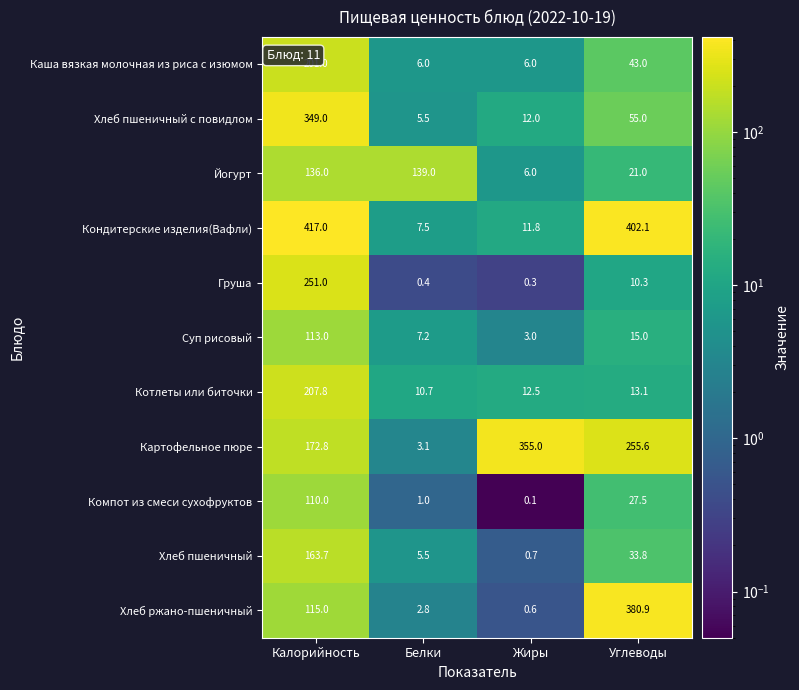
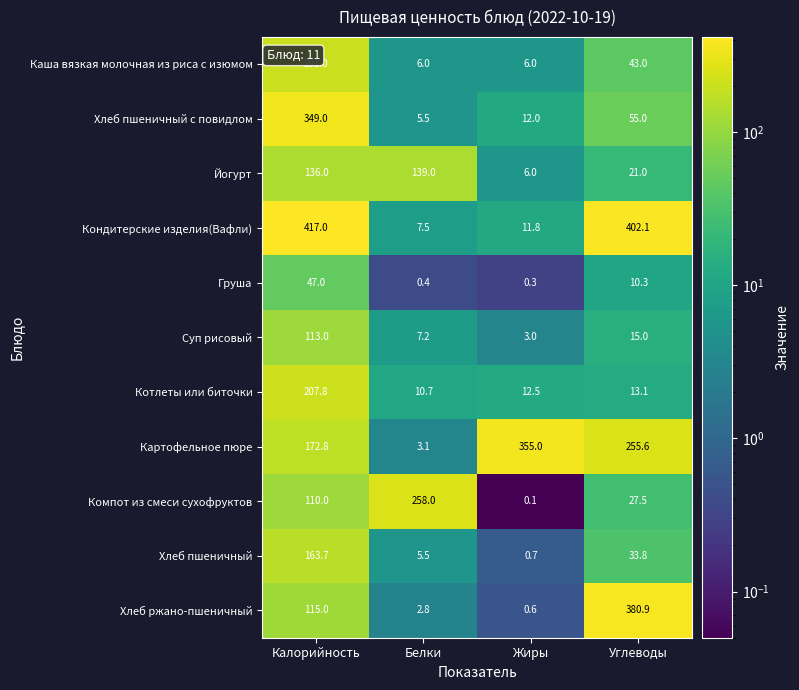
  {
    "Каша вязкая молочная из риса с изюмом": {
      "Белки": 6.0,
      "Жиры": 6.0,
      "Углеводы": 43.0
    },
    "Хлеб пшеничный с повидлом": {
      "Калорийность": 349.0,
      "Белки": 5.5,
      "Жиры": 12.0,
      "Углеводы": 55.0
    },
    "Йогурт": {
      "Калорийность": 136.0,
      "Белки": 139.0,
      "Жиры": 6.0,
      "Углеводы": 21.0
    },
    "Кондитерские изделия(Вафли)": {
      "Калорийность": 417.0,
      "Белки": 7.5,
      "Жиры": 11.8,
      "Углеводы": 402.1
    },
    "Груша": {
-     "Калорийность": 251.0,
+     "Калорийность": 47.0,
      "Белки": 0.4,
      "Жиры": 0.3,
      "Углеводы": 10.3
    },
    "Суп рисовый": {
      "Калорийность": 113.0,
      "Белки": 7.2,
      "Жиры": 3.0,
      "Углеводы": 15.0
    },
    "Котлеты или биточки": {
      "Калорийность": 207.8,
      "Белки": 10.7,
      "Жиры": 12.5,
      "Углеводы": 13.1
    },
    "Картофельное пюре": {
      "Калорийность": 172.8,
      "Белки": 3.1,
      "Жиры": 355.0,
      "Углеводы": 255.6
    },
    "Компот из смеси сухофруктов": {
      "Калорийность": 110.0,
-     "Белки": 1.0,
+     "Белки": 258.0,
      "Жиры": 0.1,
      "Углеводы": 27.5
    },
    "Хлеб пшеничный": {
      "Калорийность": 163.7,
      "Белки": 5.5,
      "Жиры": 0.7,
      "Углеводы": 33.8
    },
    "Хлеб ржано-пшеничный": {
      "Калорийность": 115.0,
      "Белки": 2.8,
      "Жиры": 0.6,
      "Углеводы": 380.9
    }
  }
